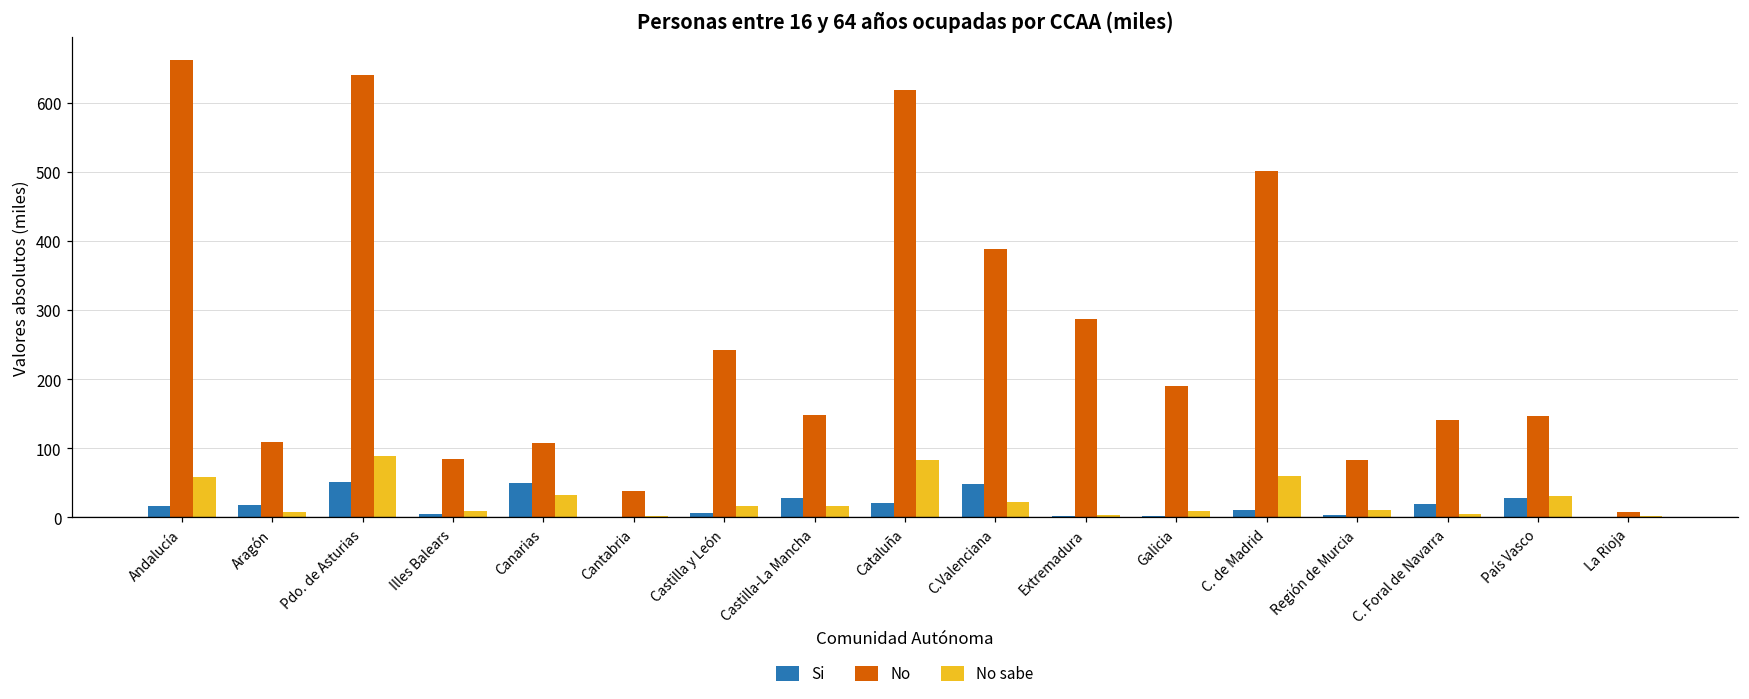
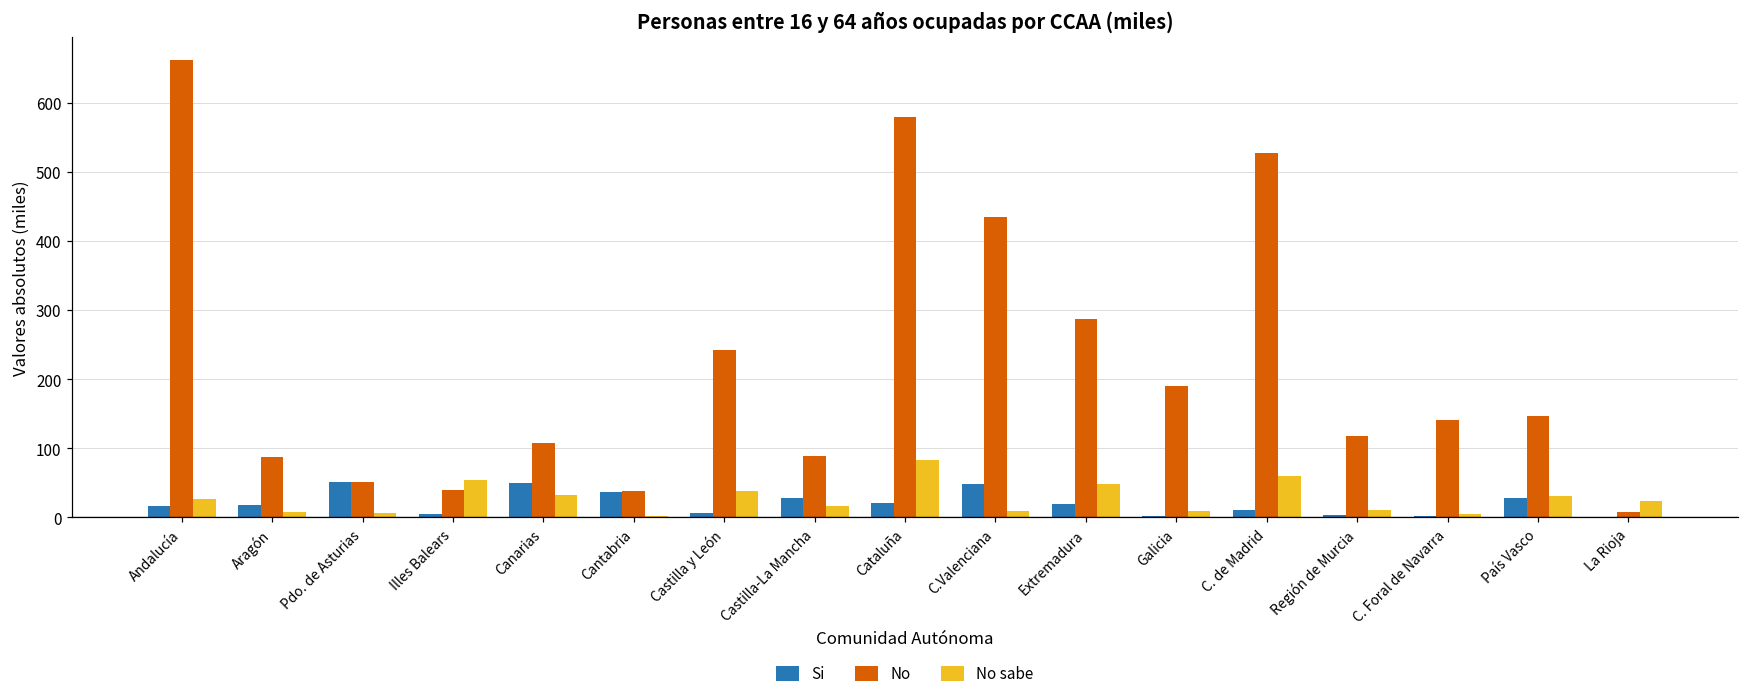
  {
    "Si": {
      "Andalucía": 20,
      "Aragón": 20,
      "Pdo. de Asturias": 50,
      "Illes Balears": 10,
      "Canarias": 50,
-     "Cantabria": 0,
+     "Cantabria": 40,
      "Castilla y León": 10,
      "Castilla-La Mancha": 30,
      "Cataluña": 20,
      "C.Valenciana": 50,
-     "Extremadura": 0,
+     "Extremadura": 20,
      "C. de Madrid": 10,
-     "C. Foral de Navarra": 20,
+     "C. Foral de Navarra": 0,
      "País Vasco": 30
    },
    "No": {
      "Andalucía": 660,
-     "Aragón": 110,
-     "Pdo. de Asturias": 640,
-     "Illes Balears": 90,
+     "Aragón": 90,
+     "Pdo. de Asturias": 50,
+     "Illes Balears": 40,
      "Canarias": 110,
      "Cantabria": 40,
      "Castilla y León": 240,
-     "Castilla-La Mancha": 150,
-     "Cataluña": 620,
-     "C.Valenciana": 390,
+     "Castilla-La Mancha": 90,
+     "Cataluña": 580,
+     "C.Valenciana": 440,
      "Extremadura": 290,
      "Galicia": 190,
-     "C. de Madrid": 500,
-     "Región de Murcia": 80,
+     "C. de Madrid": 530,
+     "Región de Murcia": 120,
      "C. Foral de Navarra": 140,
      "País Vasco": 150,
      "La Rioja": 10
    },
    "No sabe": {
-     "Andalucía": 60,
+     "Andalucía": 30,
      "Aragón": 10,
-     "Pdo. de Asturias": 90,
-     "Illes Balears": 10,
+     "Pdo. de Asturias": 10,
+     "Illes Balears": 50,
      "Canarias": 30,
-     "Castilla y León": 20,
+     "Castilla y León": 40,
      "Castilla-La Mancha": 20,
      "Cataluña": 80,
-     "C.Valenciana": 20,
-     "Extremadura": 0,
+     "C.Valenciana": 10,
+     "Extremadura": 50,
      "Galicia": 10,
      "C. de Madrid": 60,
      "Región de Murcia": 10,
      "C. Foral de Navarra": 0,
      "País Vasco": 30,
-     "La Rioja": 0
+     "La Rioja": 20
    }
  }
